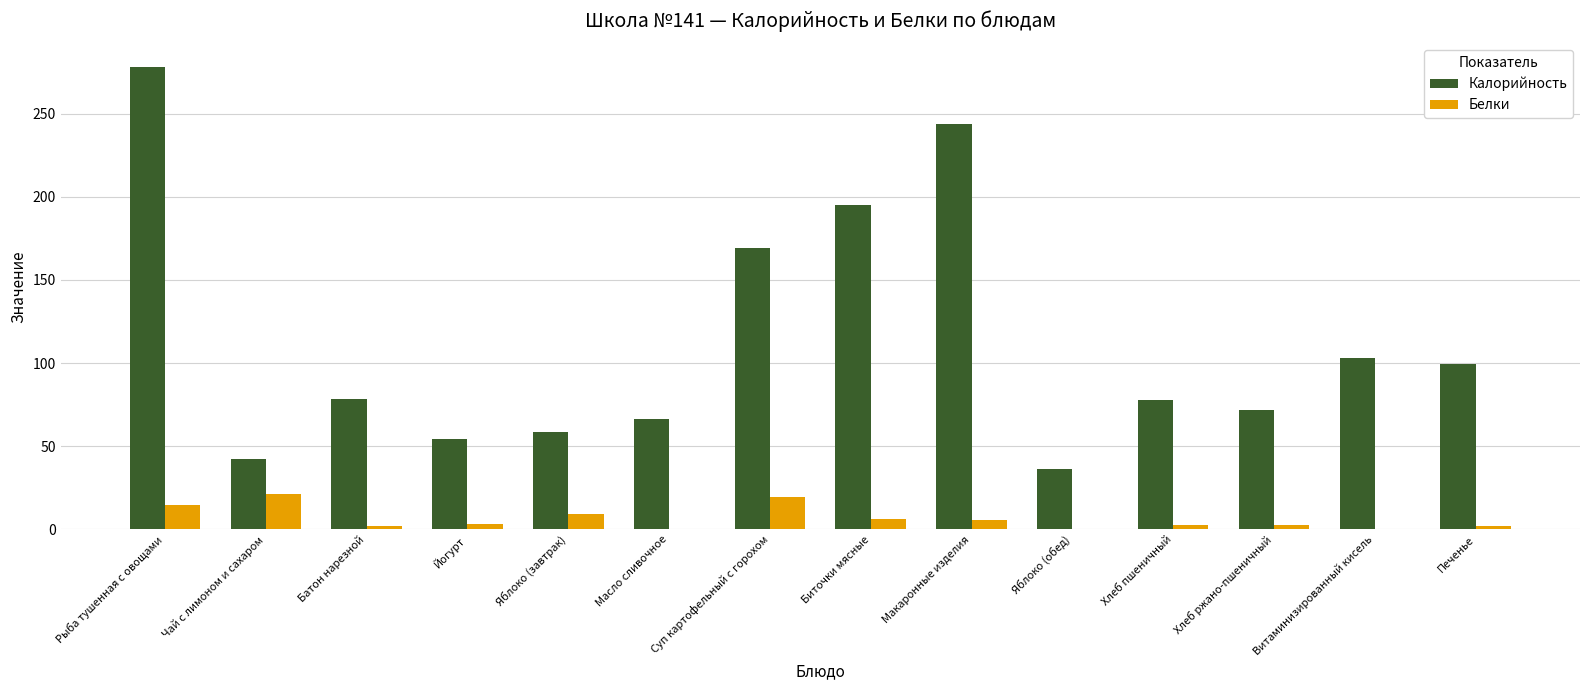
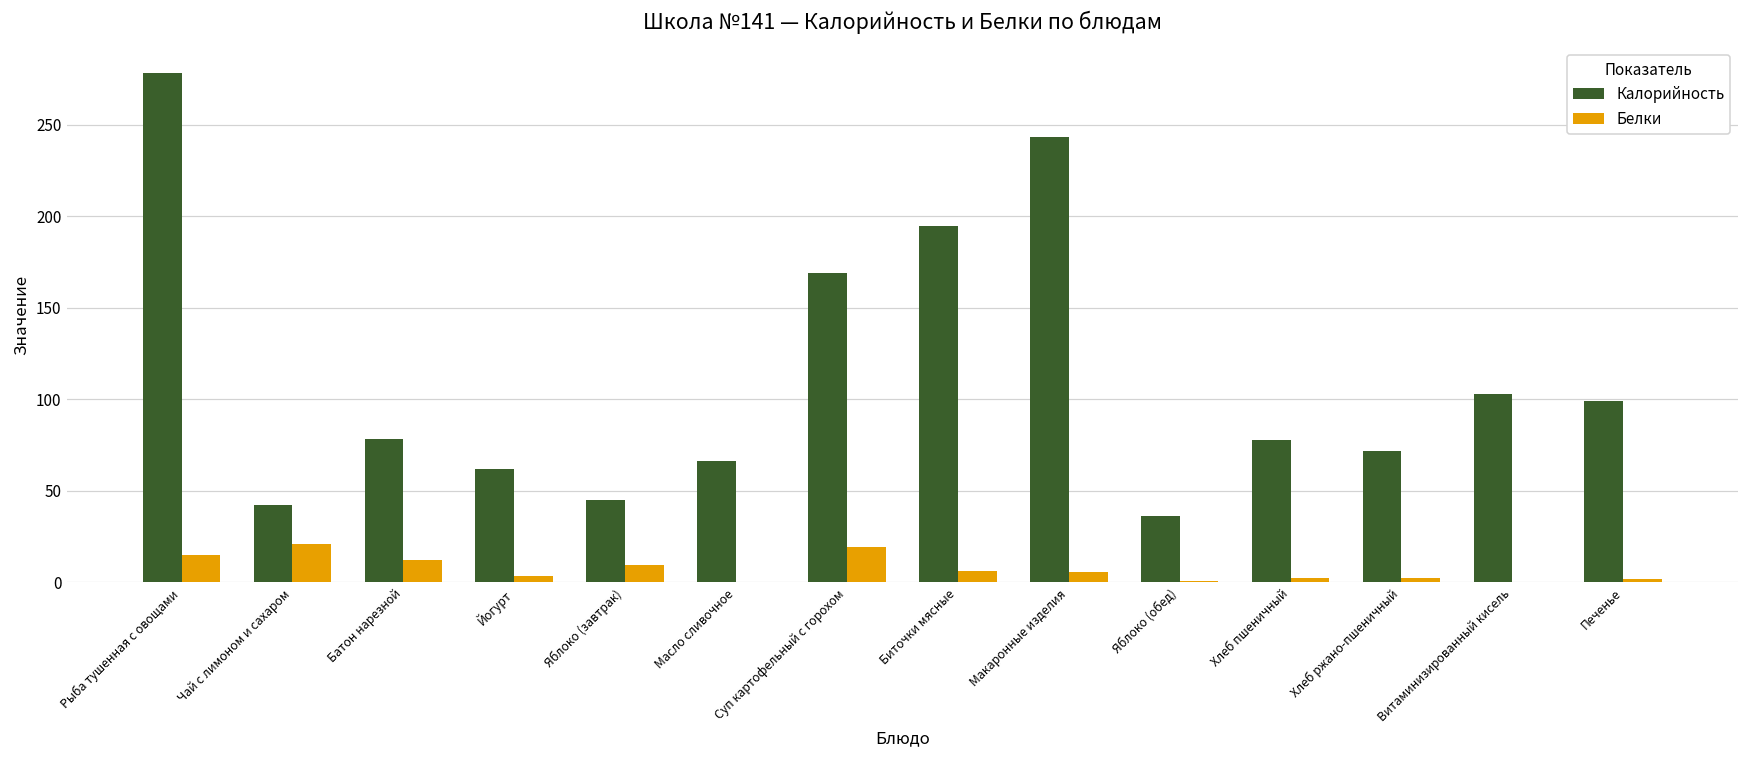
  {
    "Калорийность": {
      "Рыба тушенная с овощами": 278,
      "Чай с лимоном и сахаром": 42,
      "Батон нарезной": 79,
-     "Йогурт": 54,
-     "Яблоко (завтрак)": 59,
+     "Йогурт": 62,
+     "Яблоко (завтрак)": 45,
      "Масло сливочное": 66,
      "Суп картофельный с горохом": 169,
      "Биточки мясные": 195,
      "Макаронные изделия": 244,
      "Яблоко (обед)": 36,
      "Хлеб пшеничный": 78,
      "Хлеб ржано-пшеничный": 72,
      "Витаминизированный кисель": 103,
      "Печенье": 99
    },
    "Белки": {
      "Рыба тушенная с овощами": 15,
      "Чай с лимоном и сахаром": 21,
-     "Батон нарезной": 2,
+     "Батон нарезной": 12,
      "Йогурт": 3,
      "Яблоко (завтрак)": 9,
      "Суп картофельный с горохом": 19,
      "Биточки мясные": 6,
      "Макаронные изделия": 6,
      "Хлеб пшеничный": 2,
      "Хлеб ржано-пшеничный": 2,
      "Витаминизированный кисель": 0,
      "Печенье": 2
    }
  }
